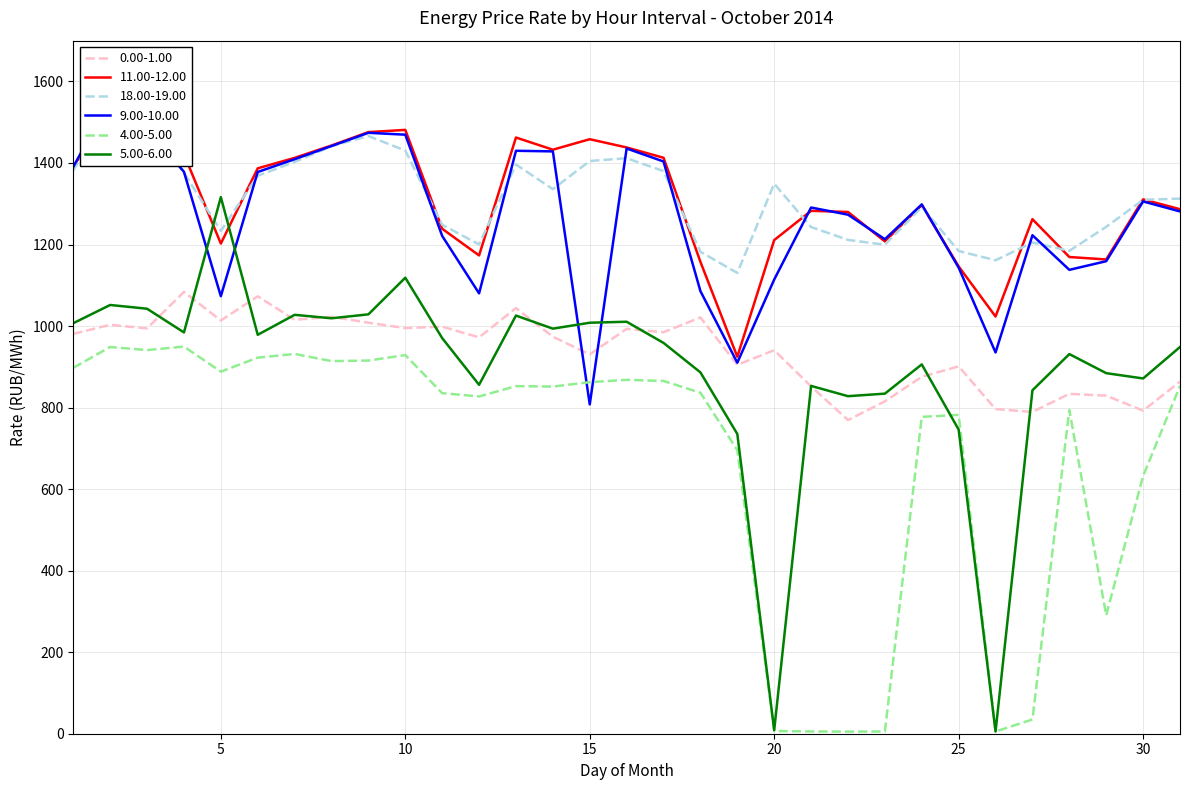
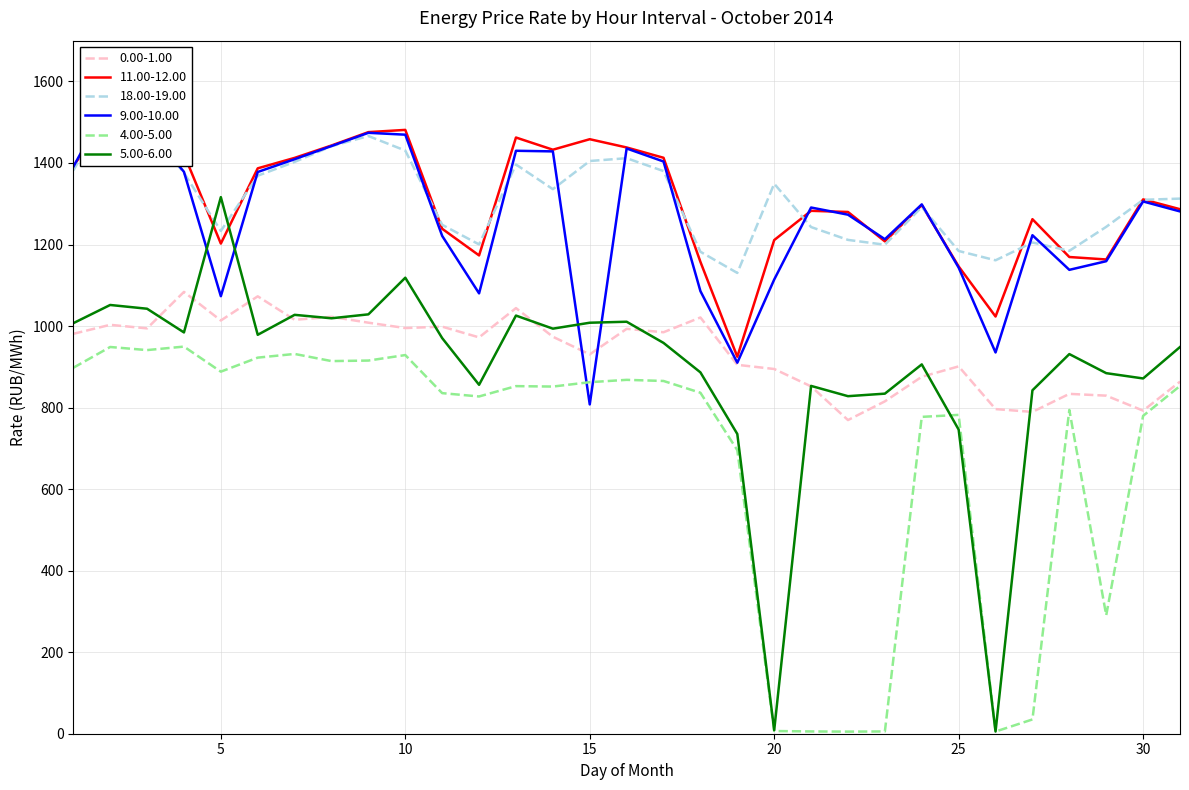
  {
    "0.00-1.00": {
      "5": 1010,
      "10": 1000,
      "15": 930,
-     "20": 940,
+     "20": 890,
      "25": 900,
      "30": 790
    },
    "11.00-12.00": {
      "5": 1200,
      "10": 1480,
      "15": 1460,
      "20": 1210
    },
    "18.00-19.00": {
      "5": 1230,
      "10": 1430,
      "15": 1400,
      "20": 1350,
      "25": 1180
    },
    "9.00-10.00": {
      "5": 1070,
      "10": 1470,
      "15": 810,
      "20": 1110
    },
    "4.00-5.00": {
      "5": 890,
      "10": 930,
      "15": 860,
      "25": 780,
-     "30": 630
+     "30": 780
    },
    "5.00-6.00": {
      "5": 1320,
      "10": 1120,
      "15": 1010,
      "25": 750,
      "30": 870
    }
  }
